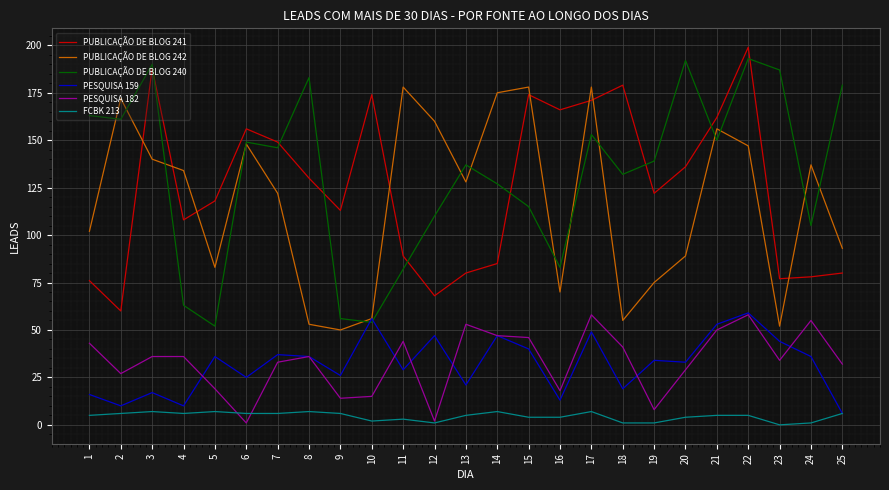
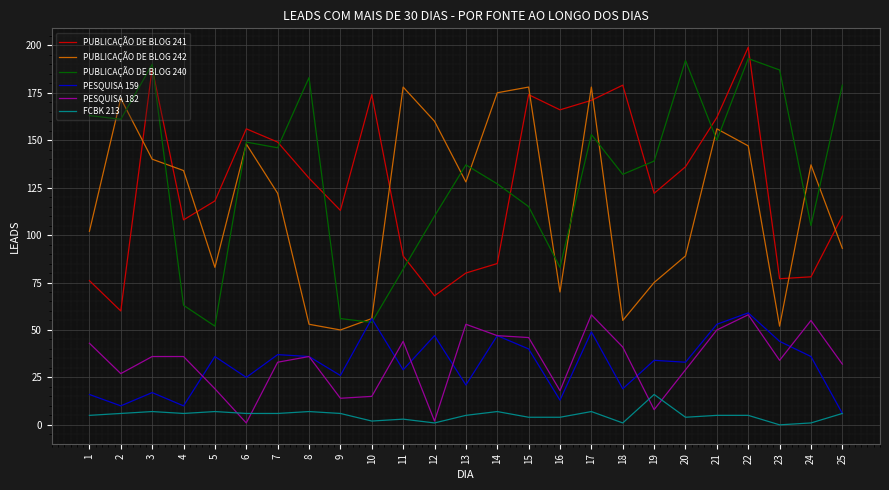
  {
    "PUBLICAÇÃO DE BLOG 241": {
      "1": 76,
      "2": 60,
      "4": 108,
      "5": 118,
      "6": 156,
      "7": 149,
      "8": 130,
      "9": 113,
      "10": 174,
      "11": 89,
      "12": 68,
      "13": 80,
      "14": 85,
      "15": 174,
      "16": 166,
      "17": 171,
      "18": 179,
      "19": 122,
      "20": 136,
      "21": 162,
      "22": 199,
      "23": 77,
      "24": 78,
-     "25": 80
+     "25": 110
    },
    "PUBLICAÇÃO DE BLOG 242": {
      "1": 102,
      "3": 140,
      "4": 134,
      "5": 83,
      "7": 122,
      "8": 53,
      "9": 50,
      "11": 178,
      "12": 160,
      "13": 128,
      "14": 175,
      "15": 178,
      "16": 70,
      "17": 178,
      "18": 55,
      "19": 75,
      "20": 89,
      "21": 156,
      "22": 147,
      "23": 52,
      "24": 137,
      "25": 93
    },
    "PUBLICAÇÃO DE BLOG 240": {
      "4": 63,
      "5": 52,
      "7": 146,
      "8": 183,
      "9": 56,
      "10": 54,
      "11": 82,
      "12": 110,
      "13": 137,
      "14": 127,
      "15": 115,
      "16": 83,
      "17": 153,
      "18": 132,
      "19": 139,
      "20": 192,
      "21": 150,
      "22": 193,
      "23": 187,
      "24": 105,
      "25": 179
    },
    "PESQUISA 159": {
      "1": 16,
      "2": 10,
      "3": 17,
      "4": 10,
      "5": 36,
      "6": 25,
      "7": 37,
      "9": 26,
      "11": 29,
      "12": 47,
      "13": 21,
      "15": 40,
      "16": 13,
      "17": 49,
      "18": 19,
      "19": 34,
      "20": 33,
      "21": 53,
      "23": 44,
      "24": 36
    },
    "PESQUISA 182": {
      "1": 43,
      "2": 27,
      "3": 36,
      "4": 36,
      "5": 19,
      "6": 1,
      "7": 33,
      "9": 14,
      "10": 15,
      "11": 44,
      "13": 53,
      "15": 46,
      "16": 18,
      "17": 58,
      "18": 41,
      "19": 8,
      "20": 29,
      "21": 50,
      "23": 34,
      "24": 55,
      "25": 32
    },
    "FCBK 213": {
      "1": 5,
      "2": 6,
      "3": 7,
      "4": 6,
      "5": 7,
      "6": 6,
      "7": 6,
      "8": 7,
      "9": 6,
      "10": 2,
      "11": 3,
      "13": 5,
      "14": 7,
      "15": 4,
      "16": 4,
      "17": 7,
      "18": 1,
-     "19": 1,
+     "19": 16,
      "20": 4,
      "21": 5,
      "22": 5,
      "23": 0,
      "24": 1
    }
  }
